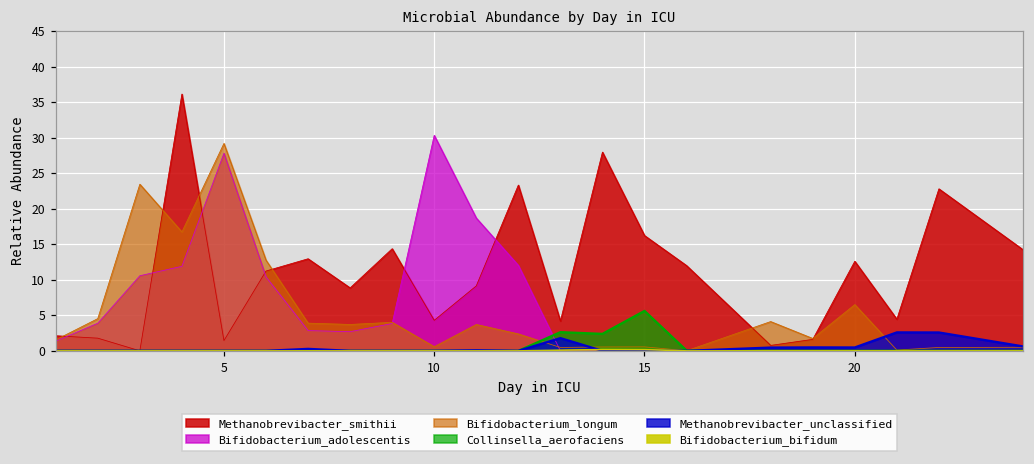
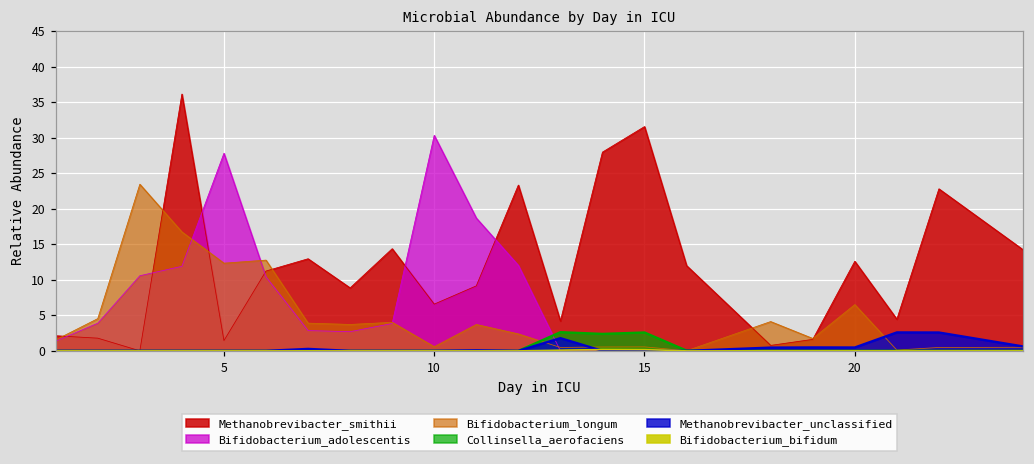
  {
    "Methanobrevibacter_smithii": {
      "5": 1,
-     "10": 4,
-     "15": 16,
+     "10": 7,
+     "15": 32,
      "20": 13
    },
    "Bifidobacterium_adolescentis": {
      "5": 28,
      "10": 30
    },
    "Bifidobacterium_longum": {
-     "5": 29,
+     "5": 12,
      "10": 1,
      "20": 7
    },
    "Collinsella_aerofaciens": {
-     "15": 6
+     "15": 3
    },
    "Methanobrevibacter_unclassified": {
      "20": 0
    }
  }
